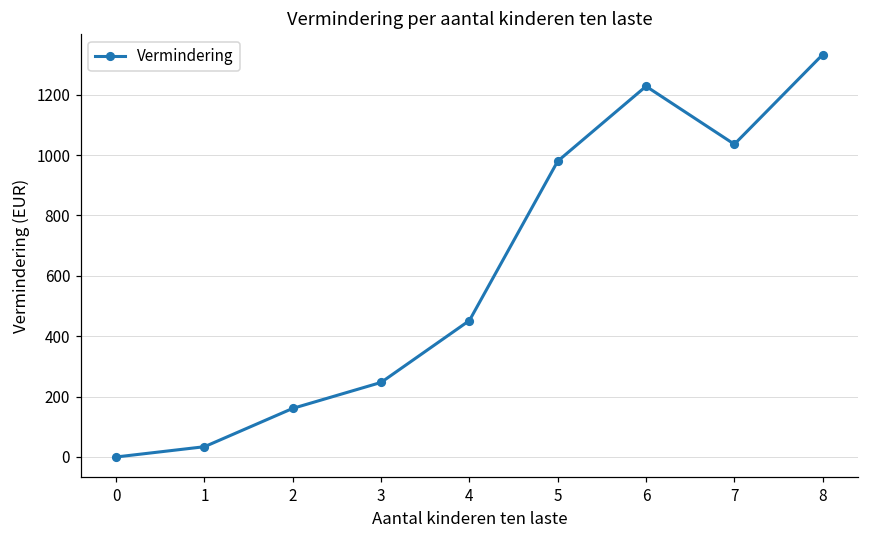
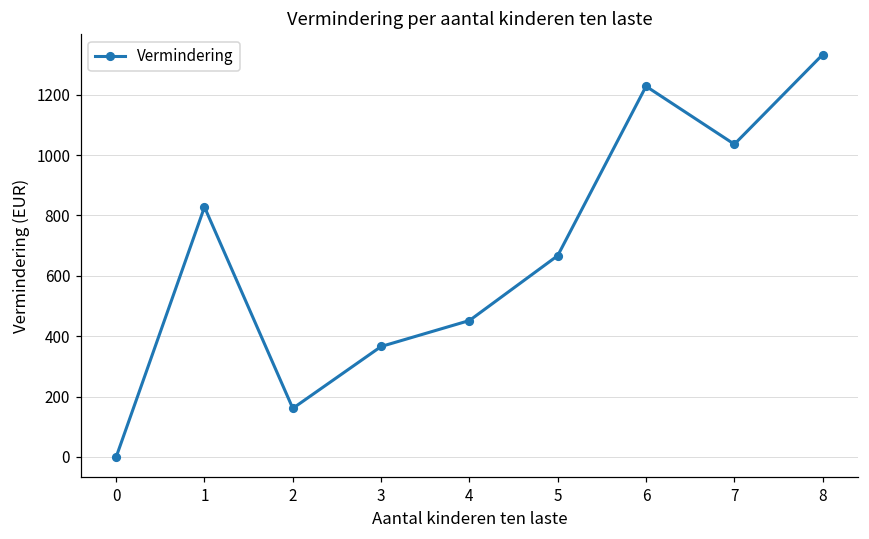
  {
    "0": 0,
-   "1": 30,
+   "1": 830,
    "2": 160,
-   "3": 250,
+   "3": 370,
    "4": 450,
-   "5": 980,
+   "5": 670,
    "6": 1230,
    "7": 1040,
    "8": 1330
  }
